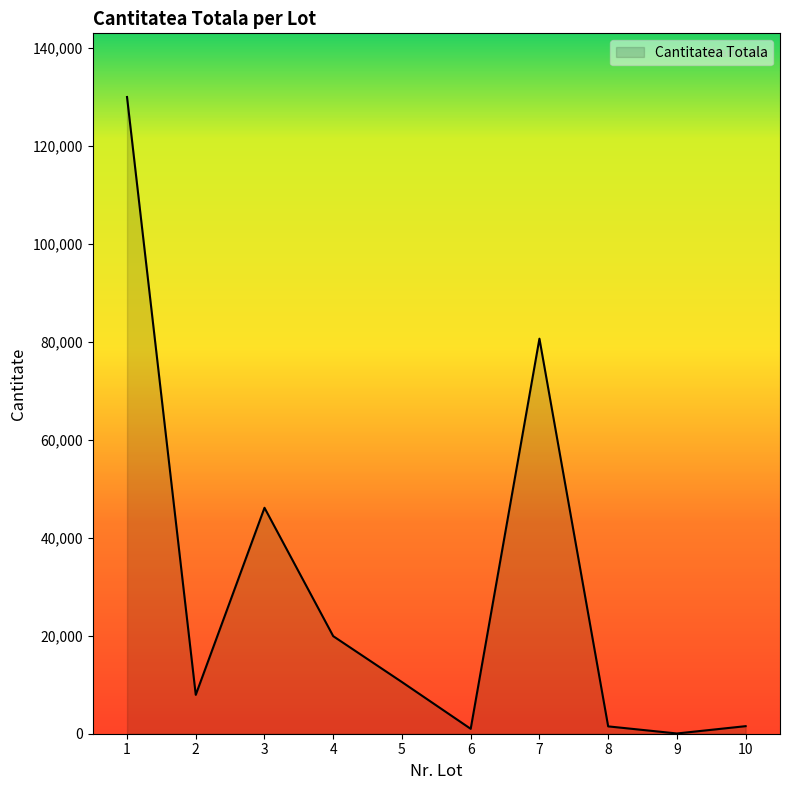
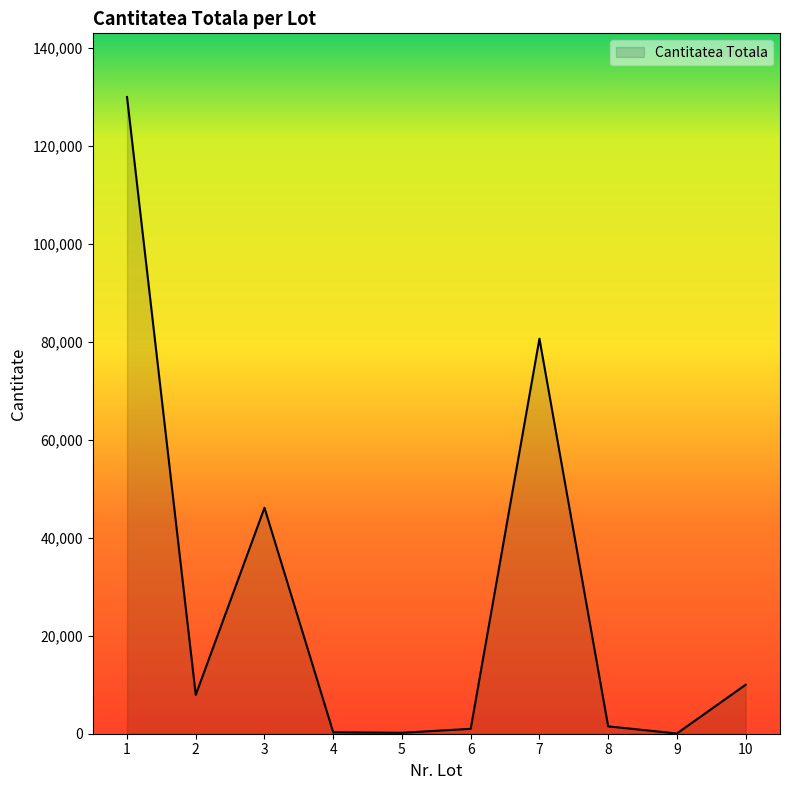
  {
    "1": "130,000",
    "2": "8,000",
    "3": "46,000",
-   "4": "20,000",
-   "5": "11,000",
+   "4": "0",
+   "5": "0",
    "6": "1,000",
    "7": "81,000",
    "8": "2,000",
    "9": "0",
-   "10": "2,000"
+   "10": "10,000"
  }
